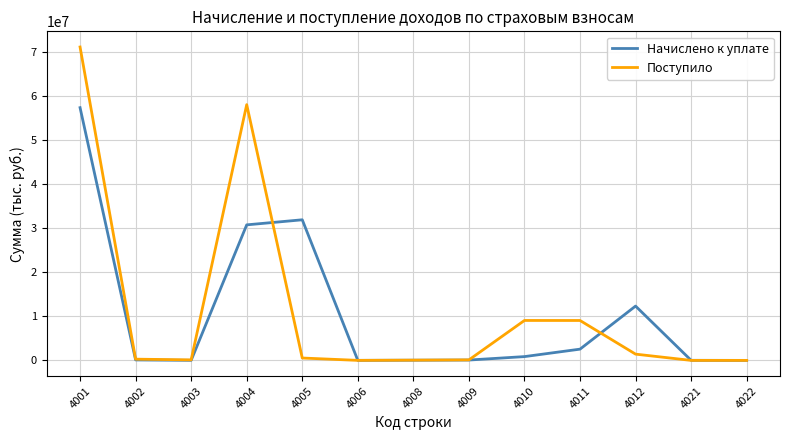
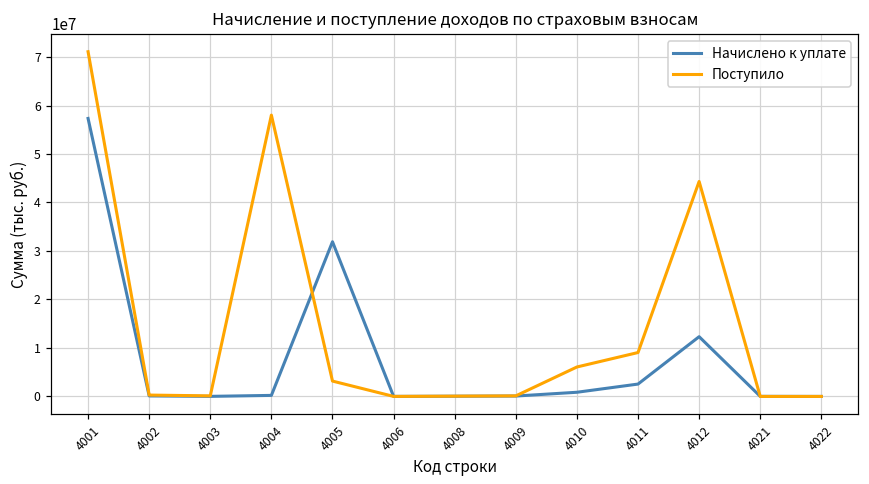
  {
    "Начислено к уплате": {
      "4001": 57000000,
-     "4004": 31000000,
+     "4004": 0,
      "4005": 32000000,
      "4010": 1000000,
      "4011": 3000000,
      "4012": 12000000
    },
    "Поступило": {
      "4001": 71000000,
      "4004": 58000000,
-     "4005": 1000000,
-     "4010": 9000000,
+     "4005": 3000000,
+     "4010": 6000000,
      "4011": 9000000,
-     "4012": 1000000
+     "4012": 44000000
    }
  }
